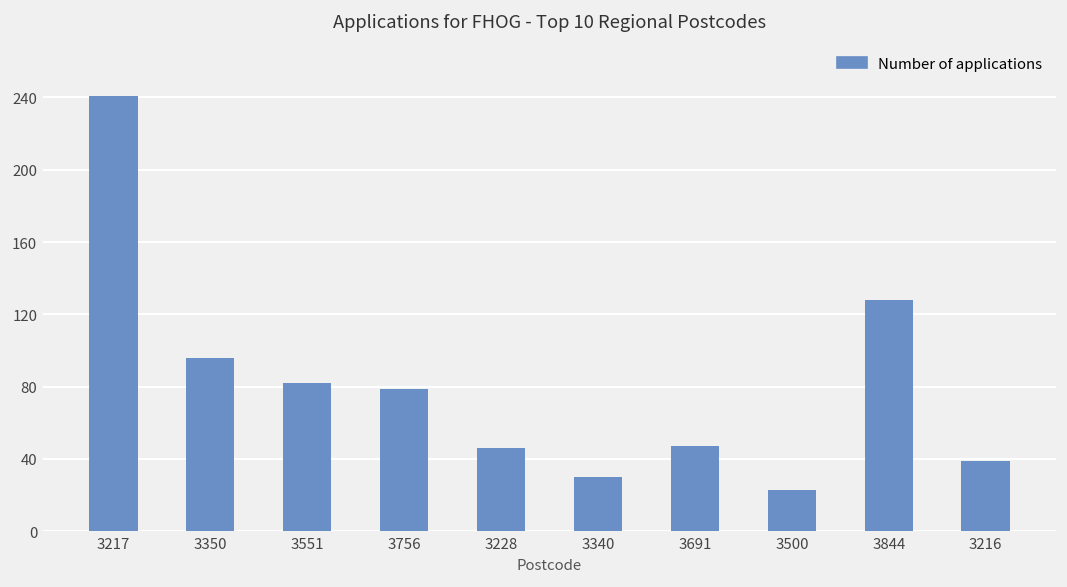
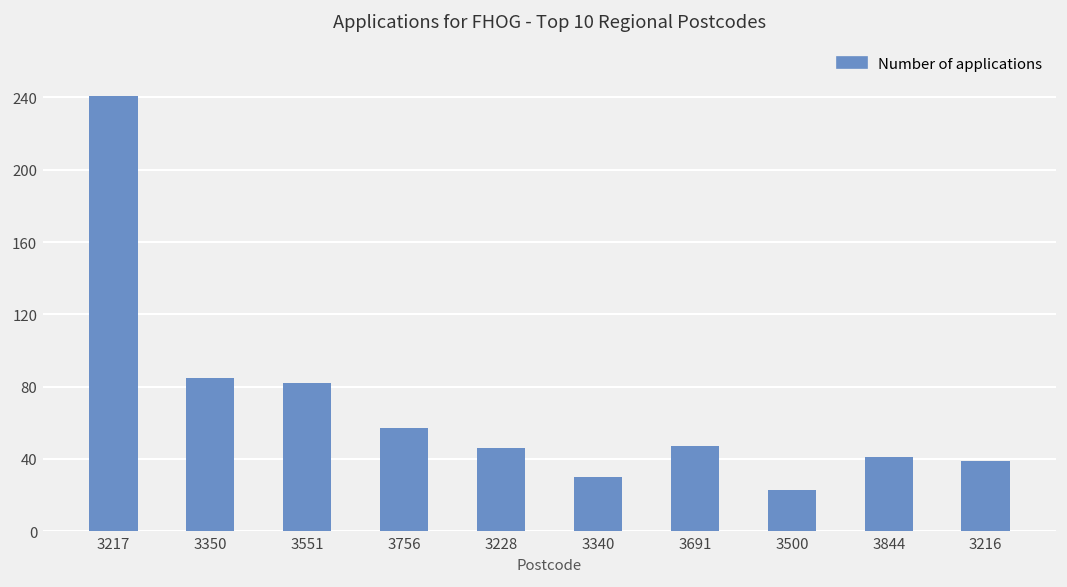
  {
    "3217": 241,
-   "3350": 96,
+   "3350": 85,
    "3551": 82,
-   "3756": 79,
+   "3756": 57,
    "3228": 46,
    "3340": 30,
    "3691": 47,
    "3500": 23,
-   "3844": 128,
+   "3844": 41,
    "3216": 39
  }
